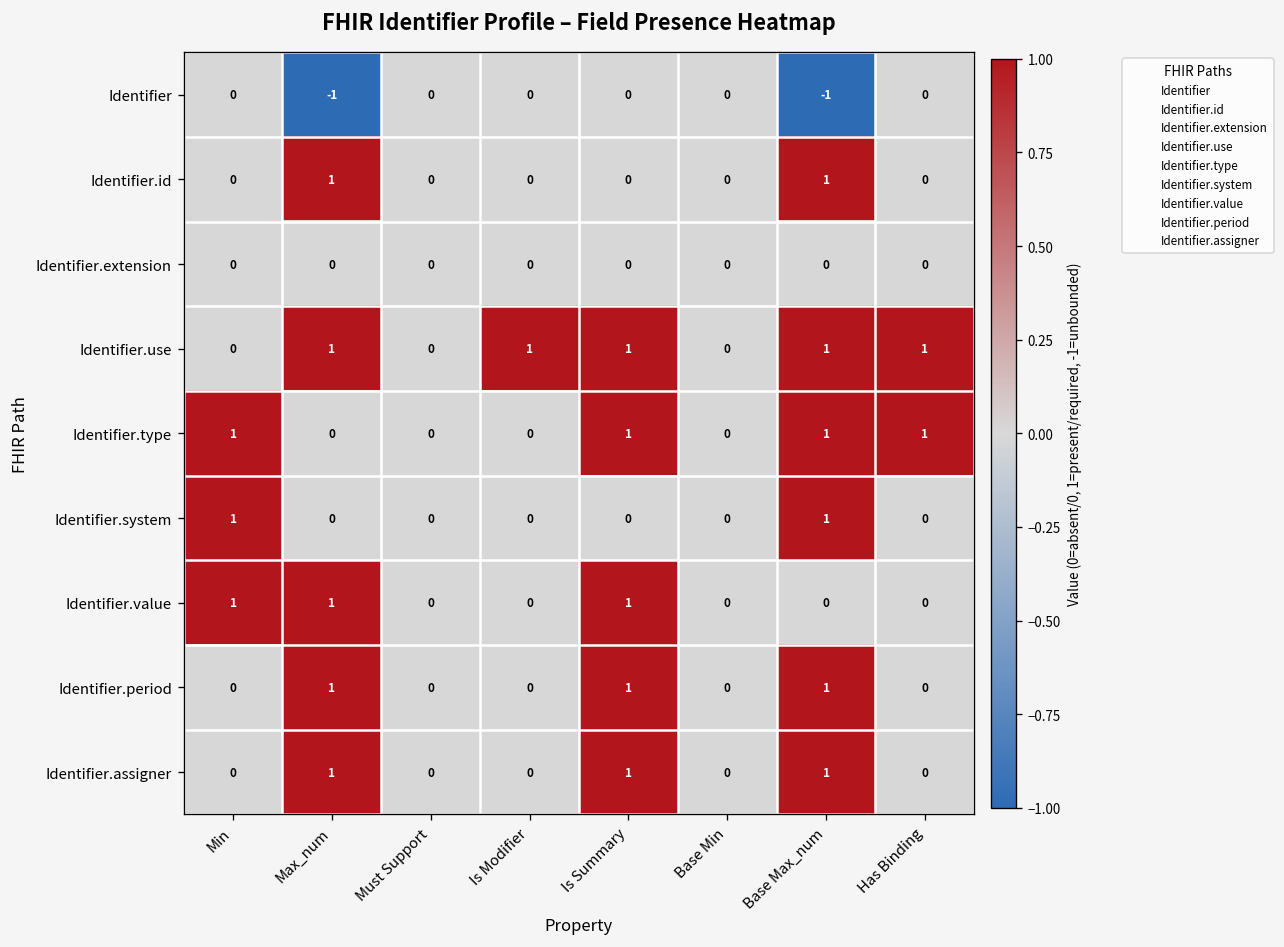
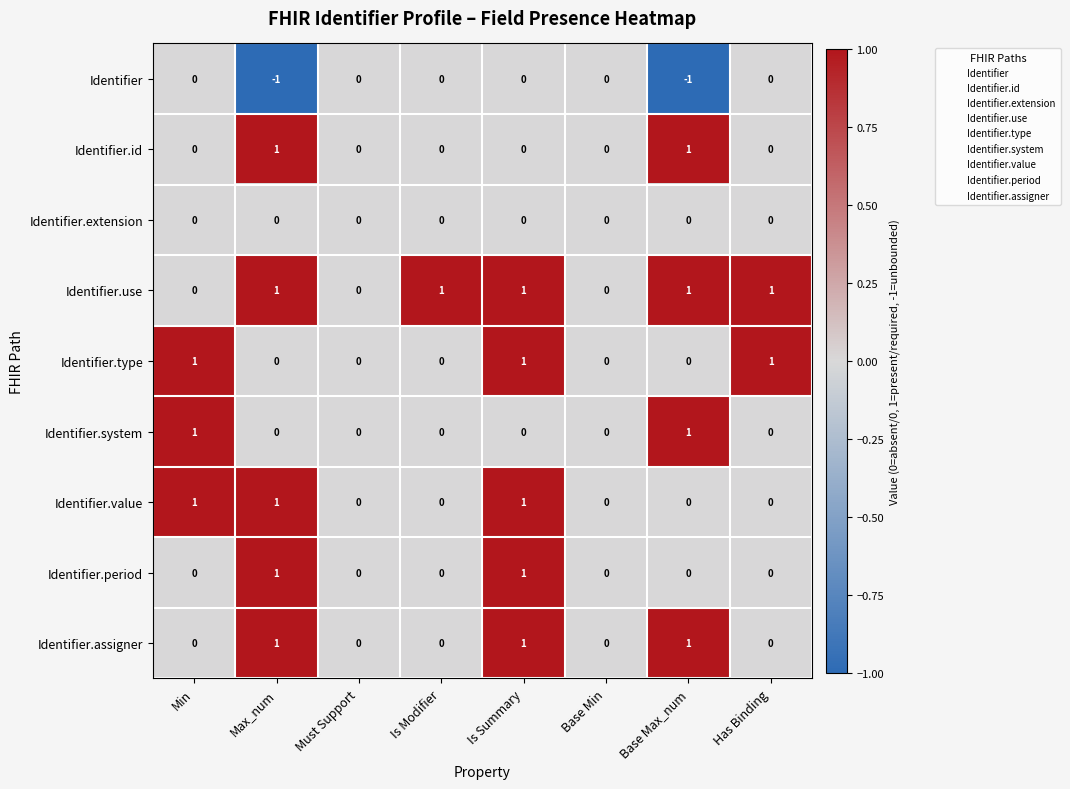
  {
    "Identifier": {
      "Min": 0,
      "Max_num": -1,
      "Must Support": 0,
      "Is Modifier": 0,
      "Is Summary": 0,
      "Base Min": 0,
      "Base Max_num": -1,
      "Has Binding": 0
    },
    "Identifier.id": {
      "Min": 0,
      "Max_num": 1,
      "Must Support": 0,
      "Is Modifier": 0,
      "Is Summary": 0,
      "Base Min": 0,
      "Base Max_num": 1,
      "Has Binding": 0
    },
    "Identifier.extension": {
      "Min": 0,
      "Max_num": 0,
      "Must Support": 0,
      "Is Modifier": 0,
      "Is Summary": 0,
      "Base Min": 0,
      "Base Max_num": 0,
      "Has Binding": 0
    },
    "Identifier.use": {
      "Min": 0,
      "Max_num": 1,
      "Must Support": 0,
      "Is Modifier": 1,
      "Is Summary": 1,
      "Base Min": 0,
      "Base Max_num": 1,
      "Has Binding": 1
    },
    "Identifier.type": {
      "Min": 1,
      "Max_num": 0,
      "Must Support": 0,
      "Is Modifier": 0,
      "Is Summary": 1,
      "Base Min": 0,
-     "Base Max_num": 1,
+     "Base Max_num": 0,
      "Has Binding": 1
    },
    "Identifier.system": {
      "Min": 1,
      "Max_num": 0,
      "Must Support": 0,
      "Is Modifier": 0,
      "Is Summary": 0,
      "Base Min": 0,
      "Base Max_num": 1,
      "Has Binding": 0
    },
    "Identifier.value": {
      "Min": 1,
      "Max_num": 1,
      "Must Support": 0,
      "Is Modifier": 0,
      "Is Summary": 1,
      "Base Min": 0,
      "Base Max_num": 0,
      "Has Binding": 0
    },
    "Identifier.period": {
      "Min": 0,
      "Max_num": 1,
      "Must Support": 0,
      "Is Modifier": 0,
      "Is Summary": 1,
      "Base Min": 0,
-     "Base Max_num": 1,
+     "Base Max_num": 0,
      "Has Binding": 0
    },
    "Identifier.assigner": {
      "Min": 0,
      "Max_num": 1,
      "Must Support": 0,
      "Is Modifier": 0,
      "Is Summary": 1,
      "Base Min": 0,
      "Base Max_num": 1,
      "Has Binding": 0
    }
  }
